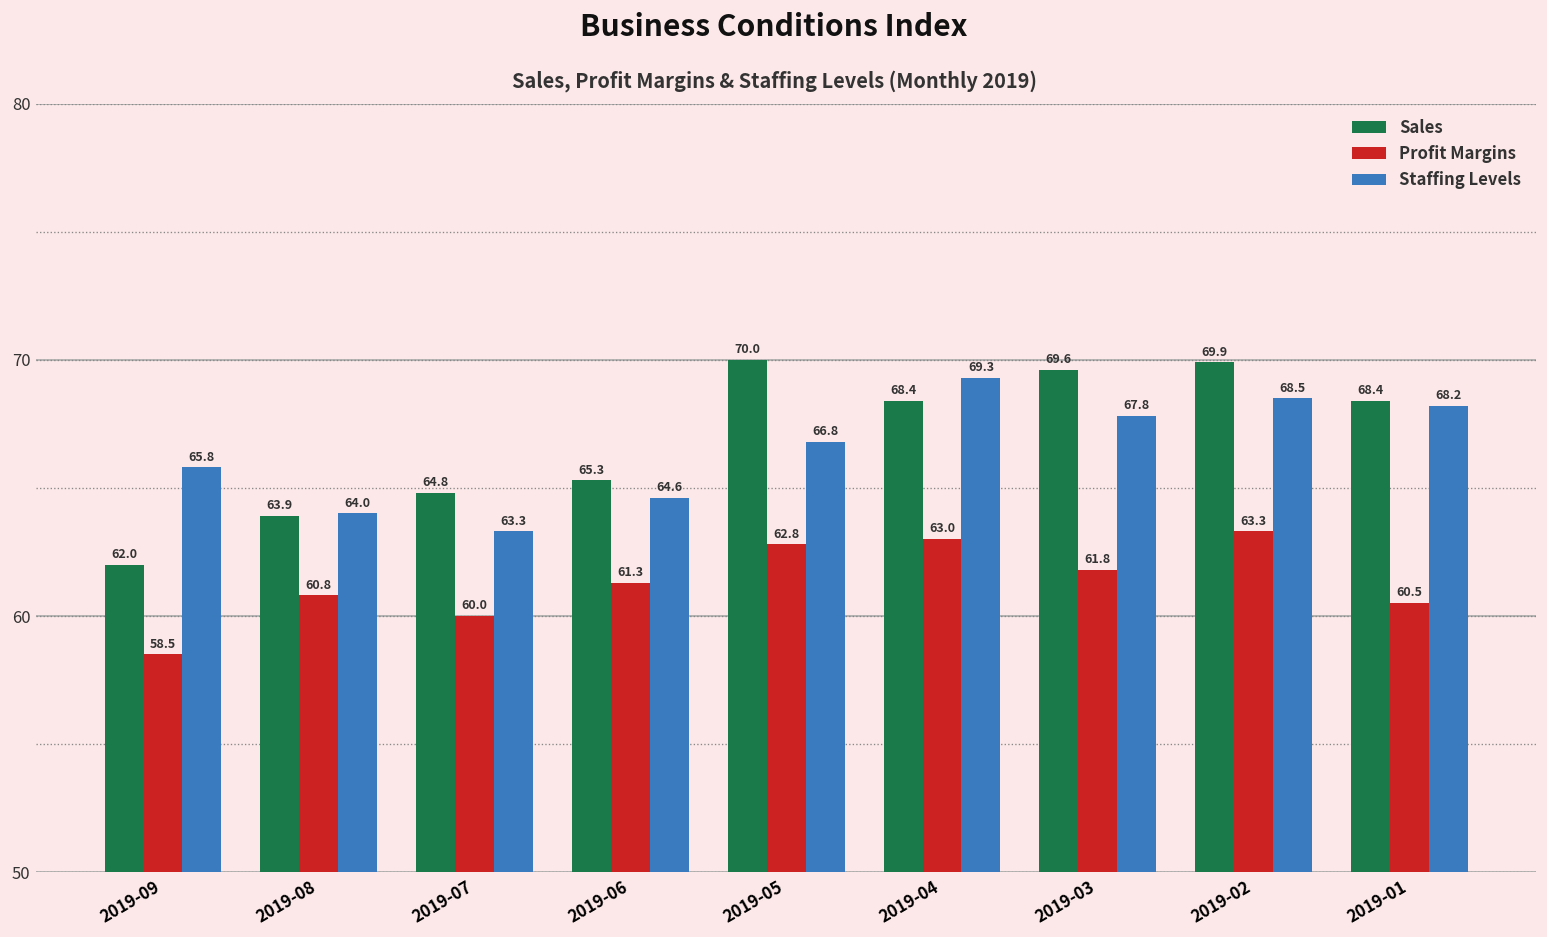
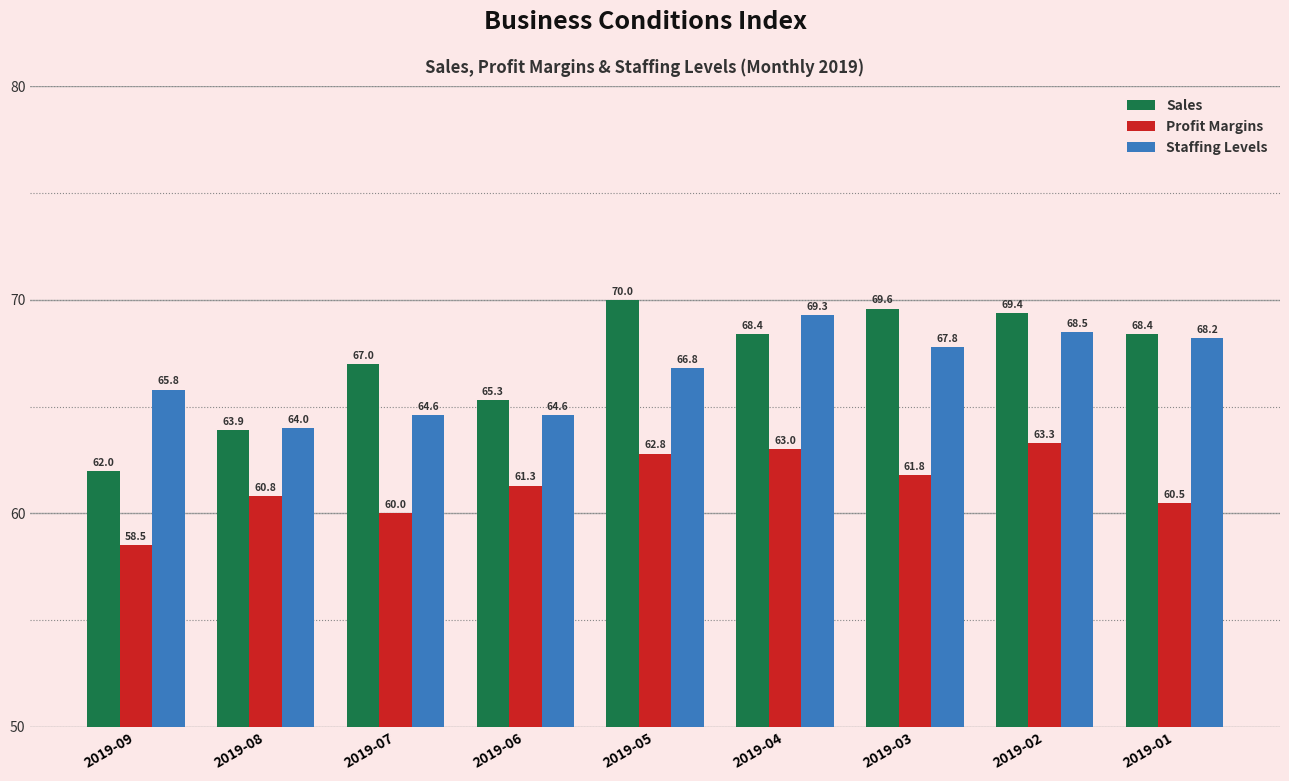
  {
    "Sales": {
      "2019-09": 62.0,
      "2019-08": 63.9,
-     "2019-07": 64.8,
+     "2019-07": 67.0,
      "2019-06": 65.3,
      "2019-05": 70.0,
      "2019-04": 68.4,
      "2019-03": 69.6,
-     "2019-02": 69.9,
+     "2019-02": 69.4,
      "2019-01": 68.4
    },
    "Profit Margins": {
      "2019-09": 58.5,
      "2019-08": 60.8,
      "2019-07": 60.0,
      "2019-06": 61.3,
      "2019-05": 62.8,
      "2019-04": 63.0,
      "2019-03": 61.8,
      "2019-02": 63.3,
      "2019-01": 60.5
    },
    "Staffing Levels": {
      "2019-09": 65.8,
      "2019-08": 64.0,
-     "2019-07": 63.3,
+     "2019-07": 64.6,
      "2019-06": 64.6,
      "2019-05": 66.8,
      "2019-04": 69.3,
      "2019-03": 67.8,
      "2019-02": 68.5,
      "2019-01": 68.2
    }
  }
